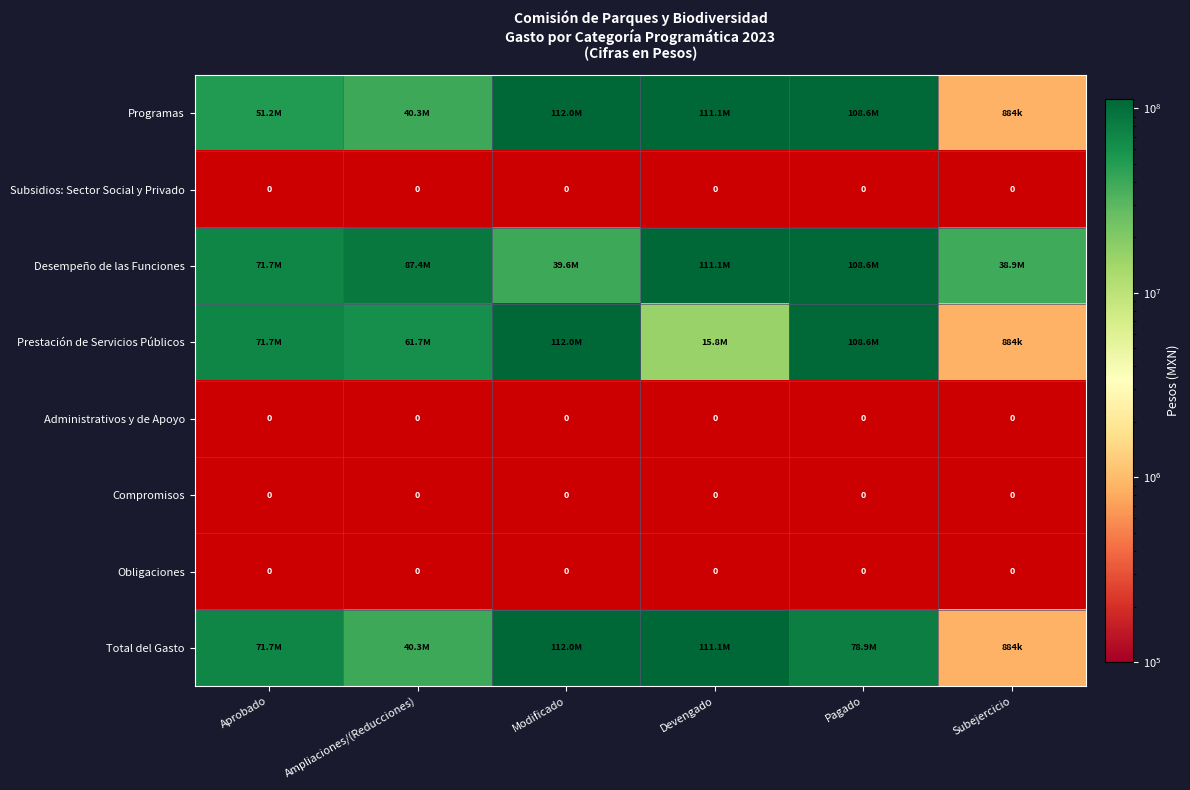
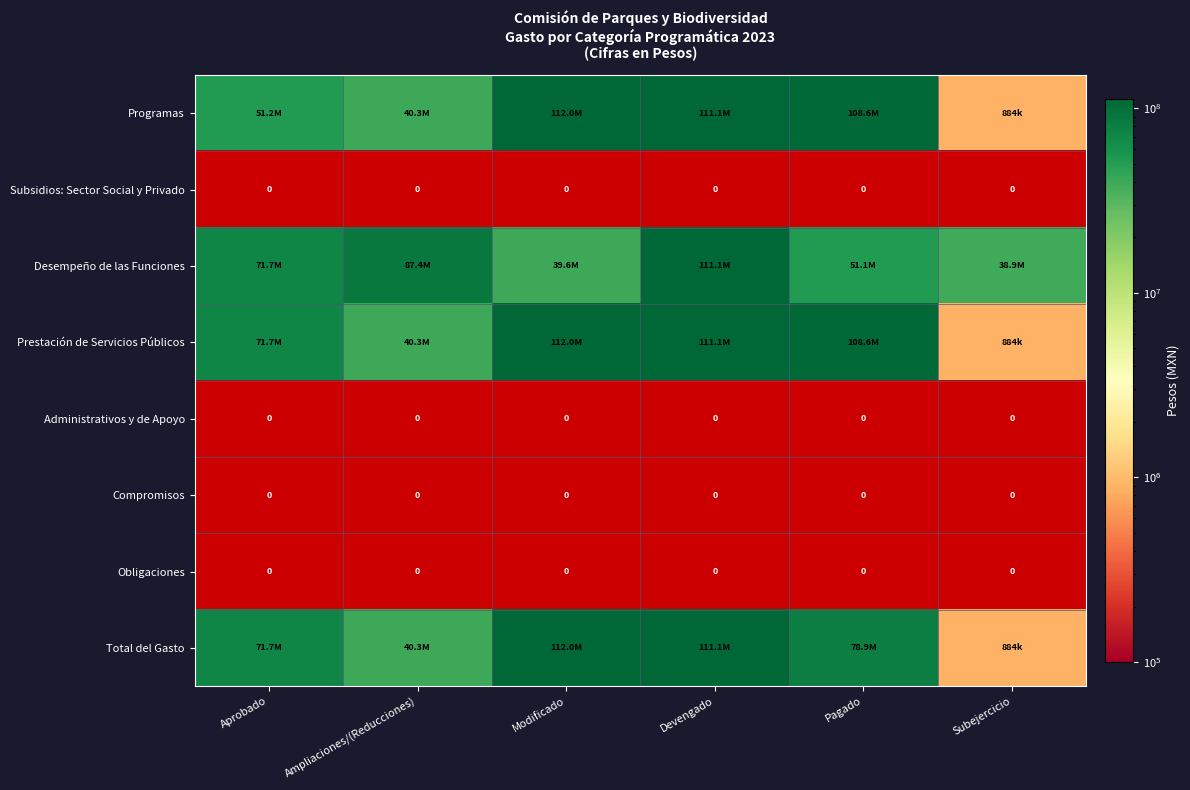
  {
    "Programas": {
      "Aprobado": "51.2M",
      "Ampliaciones/(Reducciones)": "40.3M",
      "Modificado": "112.0M",
      "Devengado": "111.1M",
      "Pagado": "108.6M",
      "Subejercicio": "884k"
    },
    "Subsidios: Sector Social y Privado": {
      "Aprobado": "0",
      "Ampliaciones/(Reducciones)": "0",
      "Modificado": "0",
      "Devengado": "0",
      "Pagado": "0",
      "Subejercicio": "0"
    },
    "Desempeño de las Funciones": {
      "Aprobado": "71.7M",
      "Ampliaciones/(Reducciones)": "87.4M",
      "Modificado": "39.6M",
      "Devengado": "111.1M",
-     "Pagado": "108.6M",
+     "Pagado": "51.1M",
      "Subejercicio": "38.9M"
    },
    "Prestación de Servicios Públicos": {
      "Aprobado": "71.7M",
-     "Ampliaciones/(Reducciones)": "61.7M",
+     "Ampliaciones/(Reducciones)": "40.3M",
      "Modificado": "112.0M",
-     "Devengado": "15.8M",
+     "Devengado": "111.1M",
      "Pagado": "108.6M",
      "Subejercicio": "884k"
    },
    "Administrativos y de Apoyo": {
      "Aprobado": "0",
      "Ampliaciones/(Reducciones)": "0",
      "Modificado": "0",
      "Devengado": "0",
      "Pagado": "0",
      "Subejercicio": "0"
    },
    "Compromisos": {
      "Aprobado": "0",
      "Ampliaciones/(Reducciones)": "0",
      "Modificado": "0",
      "Devengado": "0",
      "Pagado": "0",
      "Subejercicio": "0"
    },
    "Obligaciones": {
      "Aprobado": "0",
      "Ampliaciones/(Reducciones)": "0",
      "Modificado": "0",
      "Devengado": "0",
      "Pagado": "0",
      "Subejercicio": "0"
    },
    "Total del Gasto": {
      "Aprobado": "71.7M",
      "Ampliaciones/(Reducciones)": "40.3M",
      "Modificado": "112.0M",
      "Devengado": "111.1M",
      "Pagado": "78.9M",
      "Subejercicio": "884k"
    }
  }
